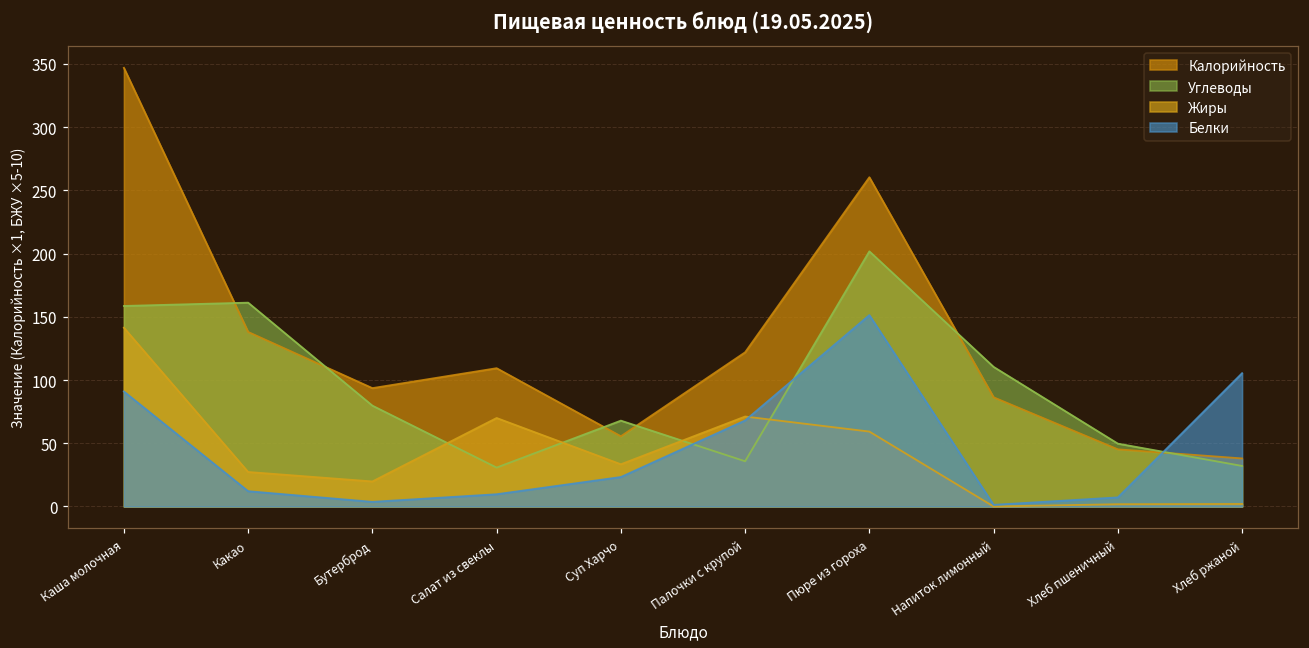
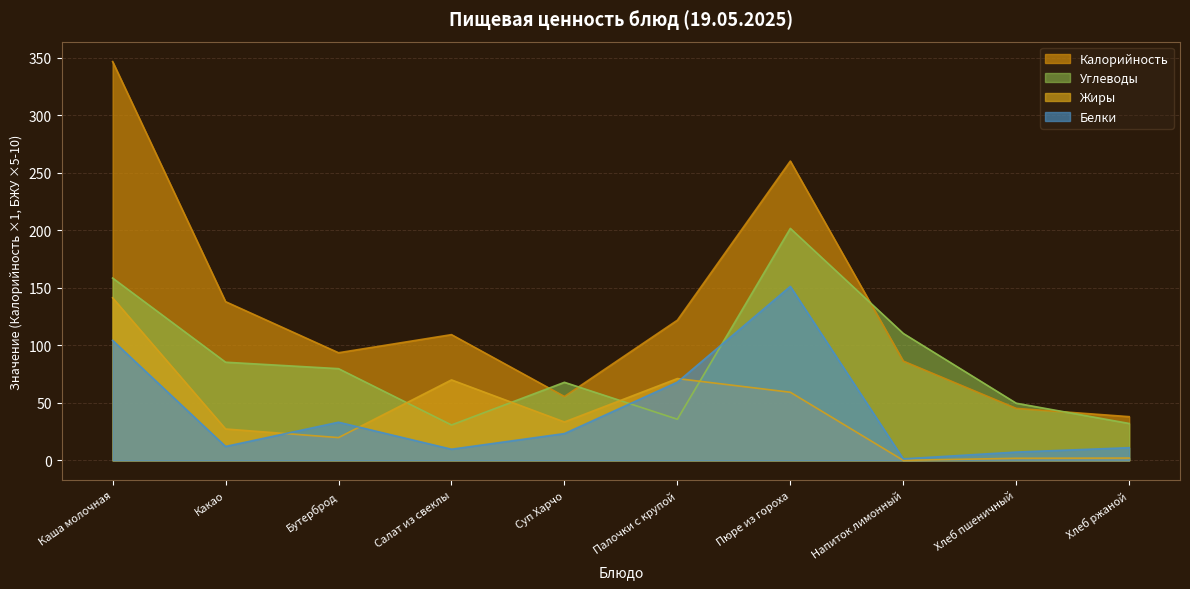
  {
    "Углеводы": {
      "Каша молочная": 159,
-     "Какао": 161,
+     "Какао": 85,
      "Бутерброд": 80,
      "Салат из свеклы": 31,
      "Суп Харчо": 68,
      "Палочки с крупой": 36,
      "Пюре из гороха": 202,
      "Напиток лимонный": 110,
      "Хлеб пшеничный": 50,
      "Хлеб ржаной": 32
    },
    "Белки": {
-     "Каша молочная": 91,
+     "Каша молочная": 104,
      "Какао": 12,
-     "Бутерброд": 4,
+     "Бутерброд": 33,
      "Салат из свеклы": 10,
      "Суп Харчо": 23,
      "Палочки с крупой": 68,
      "Пюре из гороха": 151,
      "Хлеб пшеничный": 7,
-     "Хлеб ржаной": 105
+     "Хлеб ржаной": 11
    }
  }
